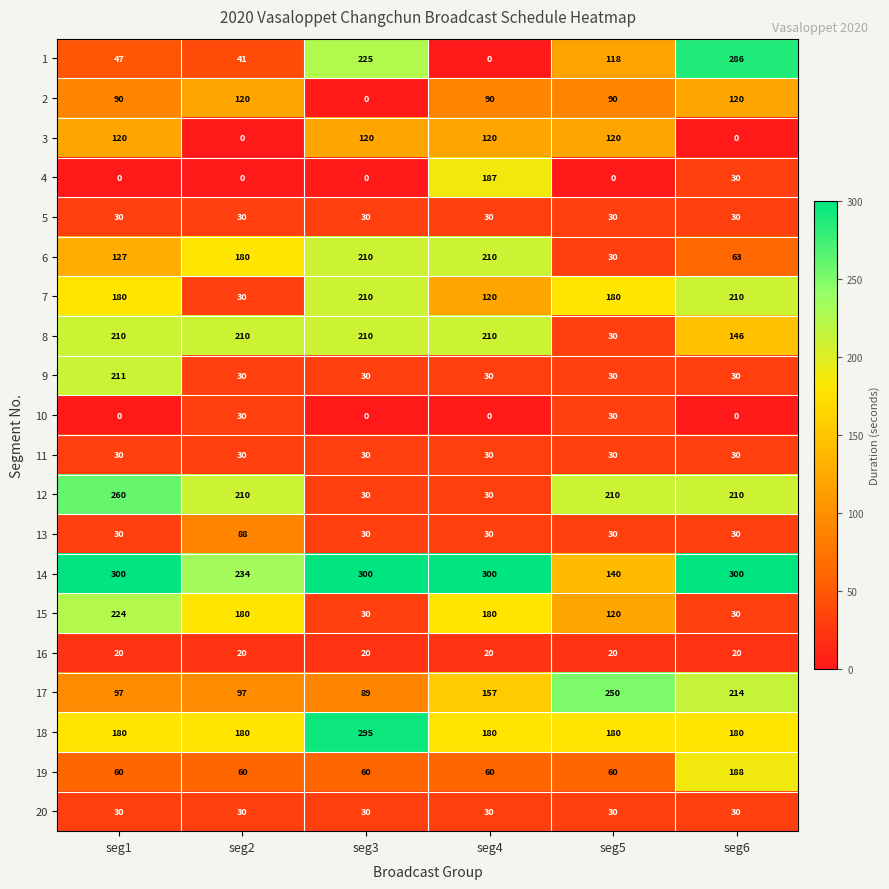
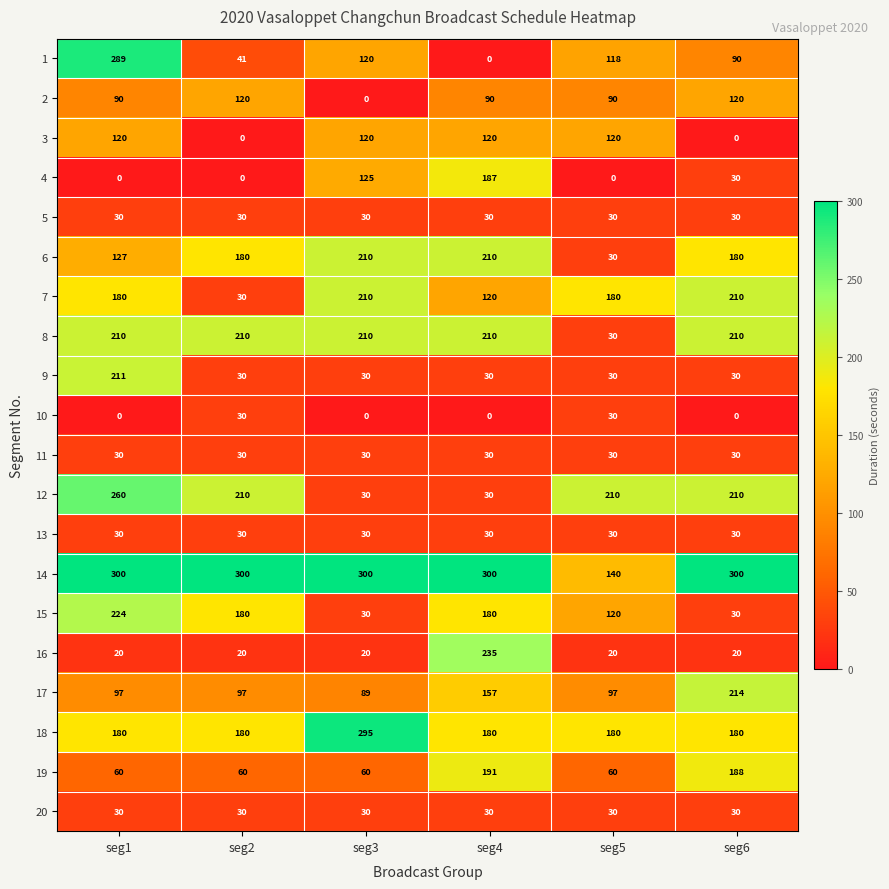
  {
    "1": {
-     "seg1": 47,
+     "seg1": 289,
      "seg2": 41,
-     "seg3": 225,
+     "seg3": 120,
      "seg4": 0,
      "seg5": 118,
-     "seg6": 286
+     "seg6": 90
    },
    "2": {
      "seg1": 90,
      "seg2": 120,
      "seg3": 0,
      "seg4": 90,
      "seg5": 90,
      "seg6": 120
    },
    "3": {
      "seg1": 120,
      "seg2": 0,
      "seg3": 120,
      "seg4": 120,
      "seg5": 120,
      "seg6": 0
    },
    "4": {
      "seg1": 0,
      "seg2": 0,
-     "seg3": 0,
+     "seg3": 125,
      "seg4": 187,
      "seg5": 0,
      "seg6": 30
    },
    "5": {
      "seg1": 30,
      "seg2": 30,
      "seg3": 30,
      "seg4": 30,
      "seg5": 30,
      "seg6": 30
    },
    "6": {
      "seg1": 127,
      "seg2": 180,
      "seg3": 210,
      "seg4": 210,
      "seg5": 30,
-     "seg6": 63
+     "seg6": 180
    },
    "7": {
      "seg1": 180,
      "seg2": 30,
      "seg3": 210,
      "seg4": 120,
      "seg5": 180,
      "seg6": 210
    },
    "8": {
      "seg1": 210,
      "seg2": 210,
      "seg3": 210,
      "seg4": 210,
      "seg5": 30,
-     "seg6": 146
+     "seg6": 210
    },
    "9": {
      "seg1": 211,
      "seg2": 30,
      "seg3": 30,
      "seg4": 30,
      "seg5": 30,
      "seg6": 30
    },
    "10": {
      "seg1": 0,
      "seg2": 30,
      "seg3": 0,
      "seg4": 0,
      "seg5": 30,
      "seg6": 0
    },
    "11": {
      "seg1": 30,
      "seg2": 30,
      "seg3": 30,
      "seg4": 30,
      "seg5": 30,
      "seg6": 30
    },
    "12": {
      "seg1": 260,
      "seg2": 210,
      "seg3": 30,
      "seg4": 30,
      "seg5": 210,
      "seg6": 210
    },
    "13": {
      "seg1": 30,
-     "seg2": 88,
+     "seg2": 30,
      "seg3": 30,
      "seg4": 30,
      "seg5": 30,
      "seg6": 30
    },
    "14": {
      "seg1": 300,
-     "seg2": 234,
+     "seg2": 300,
      "seg3": 300,
      "seg4": 300,
      "seg5": 140,
      "seg6": 300
    },
    "15": {
      "seg1": 224,
      "seg2": 180,
      "seg3": 30,
      "seg4": 180,
      "seg5": 120,
      "seg6": 30
    },
    "16": {
      "seg1": 20,
      "seg2": 20,
      "seg3": 20,
-     "seg4": 20,
+     "seg4": 235,
      "seg5": 20,
      "seg6": 20
    },
    "17": {
      "seg1": 97,
      "seg2": 97,
      "seg3": 89,
      "seg4": 157,
-     "seg5": 250,
+     "seg5": 97,
      "seg6": 214
    },
    "18": {
      "seg1": 180,
      "seg2": 180,
      "seg3": 295,
      "seg4": 180,
      "seg5": 180,
      "seg6": 180
    },
    "19": {
      "seg1": 60,
      "seg2": 60,
      "seg3": 60,
-     "seg4": 60,
+     "seg4": 191,
      "seg5": 60,
      "seg6": 188
    },
    "20": {
      "seg1": 30,
      "seg2": 30,
      "seg3": 30,
      "seg4": 30,
      "seg5": 30,
      "seg6": 30
    }
  }
